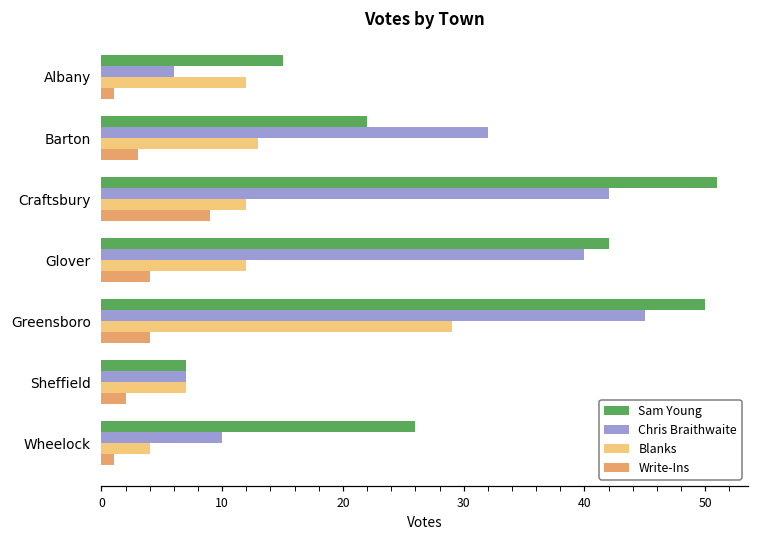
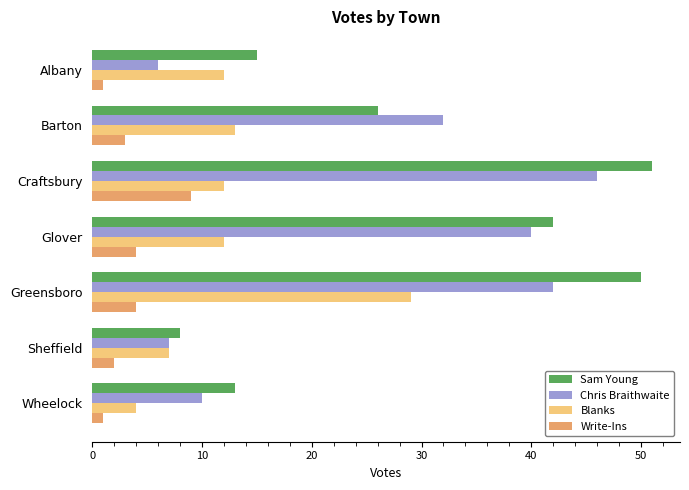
  {
    "Sam Young": {
      "Albany": 15,
-     "Barton": 22,
+     "Barton": 26,
      "Craftsbury": 51,
      "Glover": 42,
      "Greensboro": 50,
-     "Sheffield": 7,
-     "Wheelock": 26
+     "Sheffield": 8,
+     "Wheelock": 13
    },
    "Chris Braithwaite": {
      "Albany": 6,
      "Barton": 32,
-     "Craftsbury": 42,
+     "Craftsbury": 46,
      "Glover": 40,
-     "Greensboro": 45,
+     "Greensboro": 42,
      "Sheffield": 7,
      "Wheelock": 10
    }
  }
